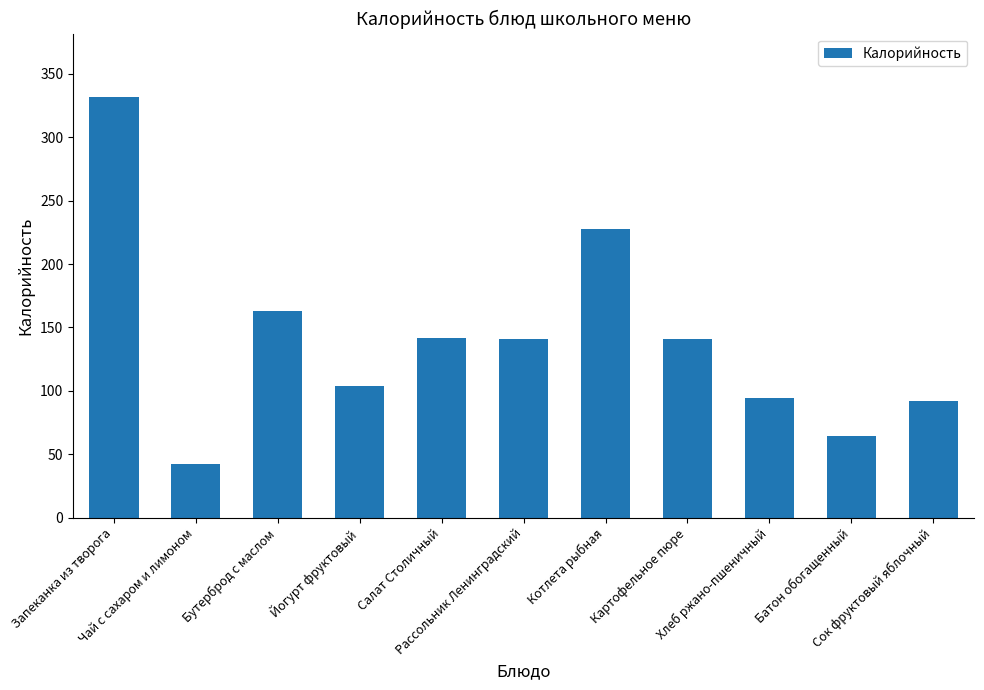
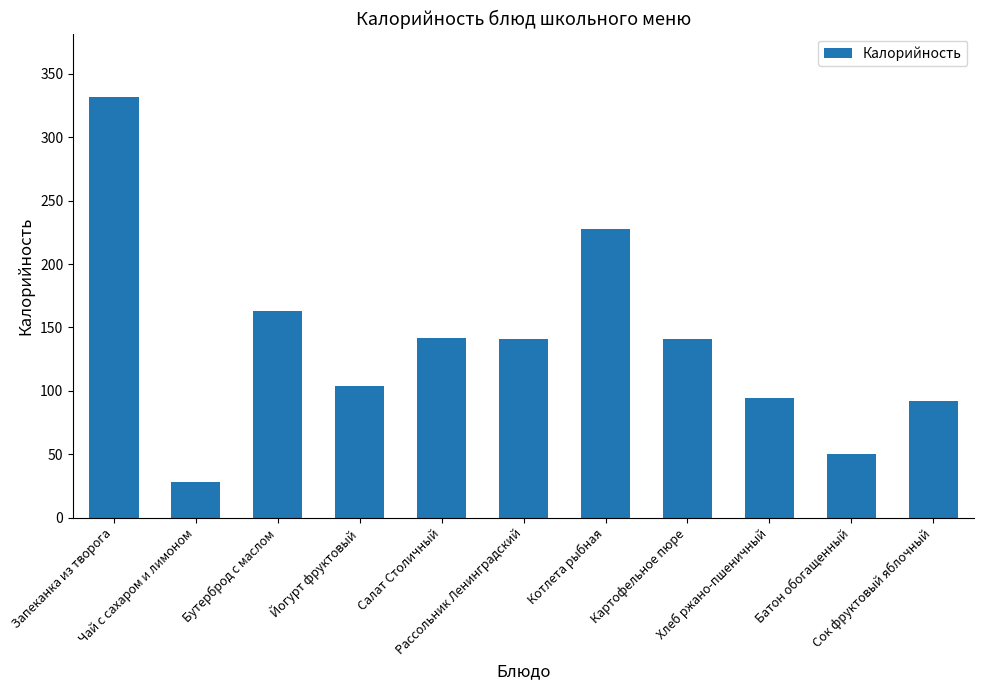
  {
    "Запеканка из творога": 332,
-   "Чай с сахаром и лимоном": 42,
+   "Чай с сахаром и лимоном": 28,
    "Бутерброд с маслом": 163,
    "Йогурт фруктовый": 104,
    "Салат Столичный": 141,
    "Рассольник Ленинградский": 141,
    "Котлета рыбная": 228,
    "Картофельное пюре": 141,
    "Хлеб ржано-пшеничный": 94,
-   "Батон обогащенный": 64,
+   "Батон обогащенный": 50,
    "Сок фруктовый яблочный": 92
  }
